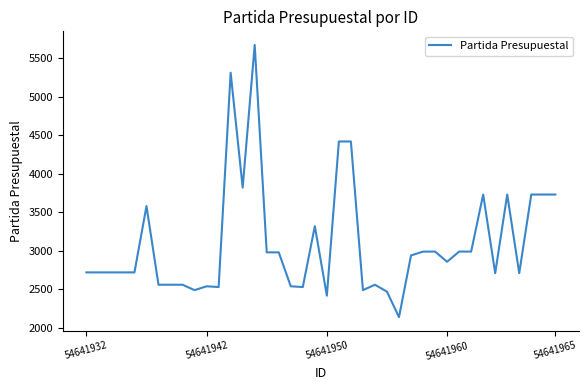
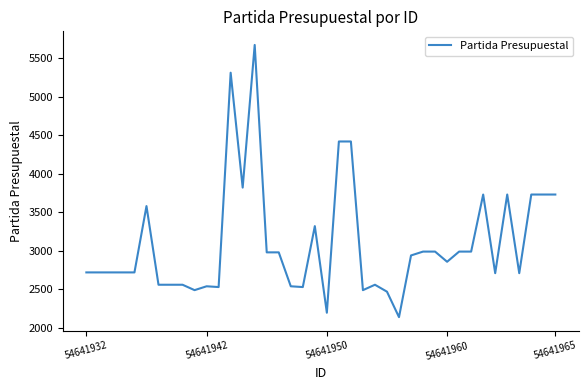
  {
    "54641932": 2700,
    "54641942": 2500,
-   "54641950": 2400,
+   "54641950": 2200,
    "54641960": 2900,
    "54641965": 3700
  }
